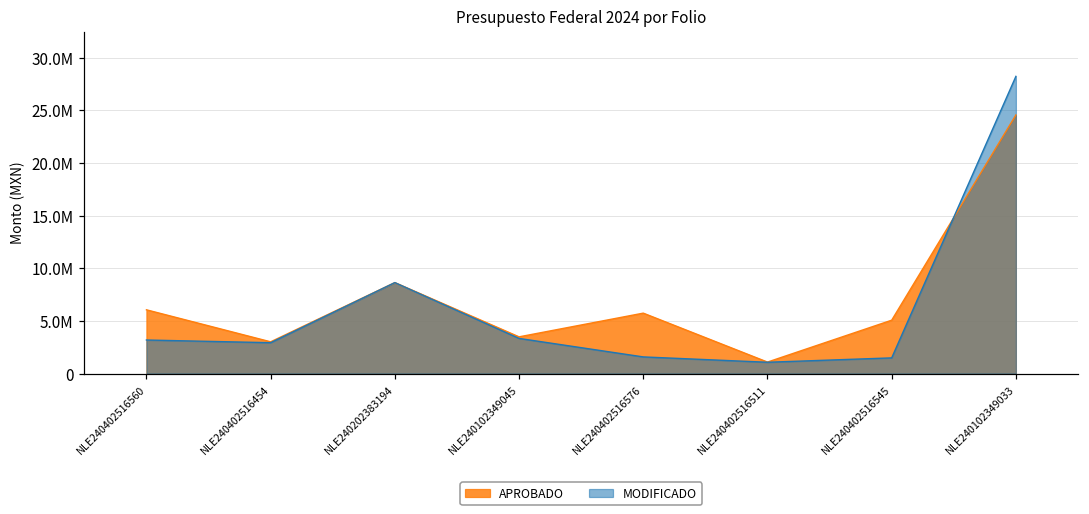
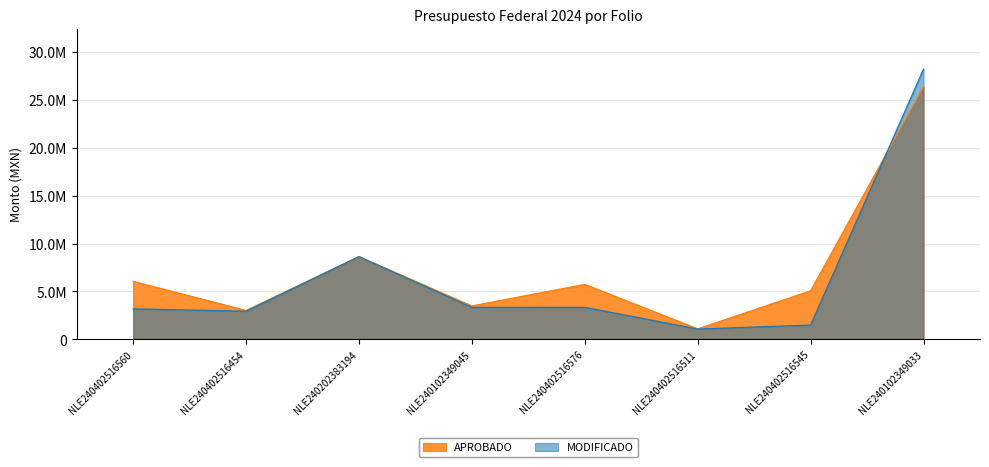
  {
    "APROBADO": {
      "NLE240402516560": 6000000,
      "NLE240402516576": 6000000,
      "NLE240402516545": 5000000,
-     "NLE240102349033": 25000000
+     "NLE240102349033": 26000000
    },
    "MODIFICADO": {
      "NLE240402516560": 3000000,
-     "NLE240402516576": 2000000,
+     "NLE240402516576": 3000000,
      "NLE240402516545": 1000000,
      "NLE240102349033": 28000000
    }
  }
